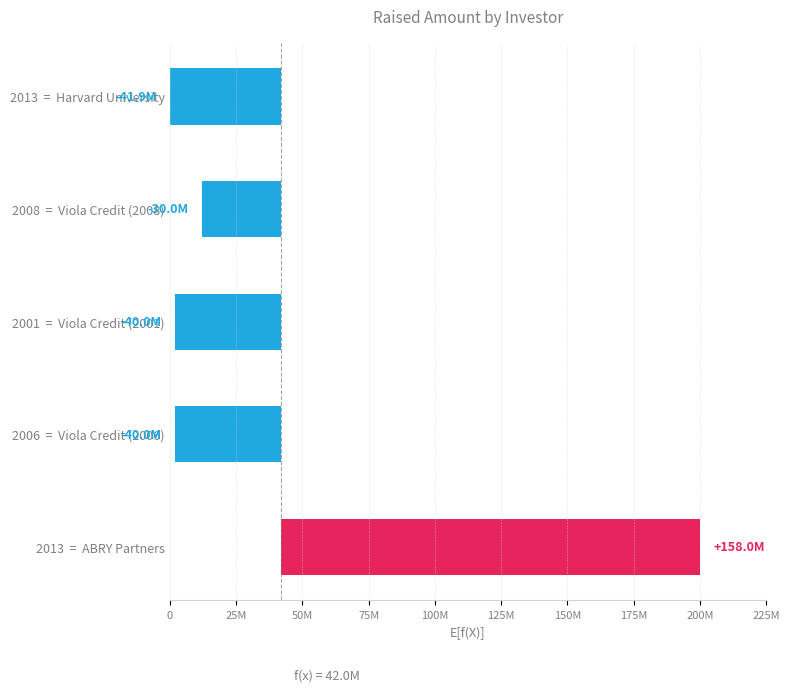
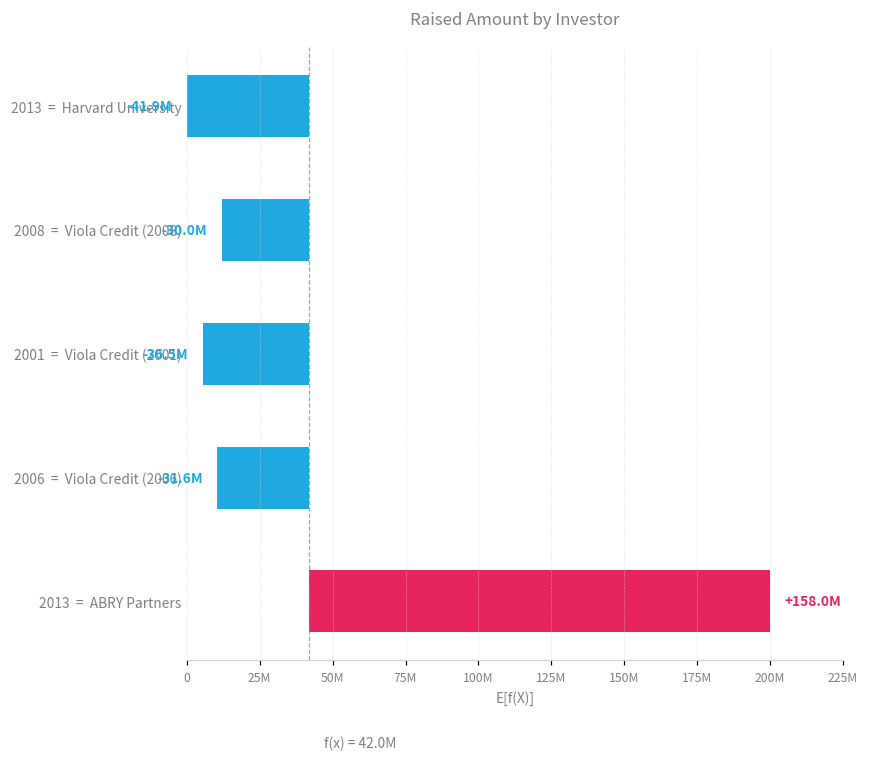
  {
    "2013 = Harvard University": "-41.9M",
    "2008 = Viola Credit (2008)": "-30.0M",
-   "2001 = Viola Credit (2001)": "-40.0M",
-   "2006 = Viola Credit (2006)": "-40.0M",
+   "2001 = Viola Credit (2001)": "-36.5M",
+   "2006 = Viola Credit (2006)": "-31.6M",
    "2013 = ABRY Partners": "+158.0M"
  }
